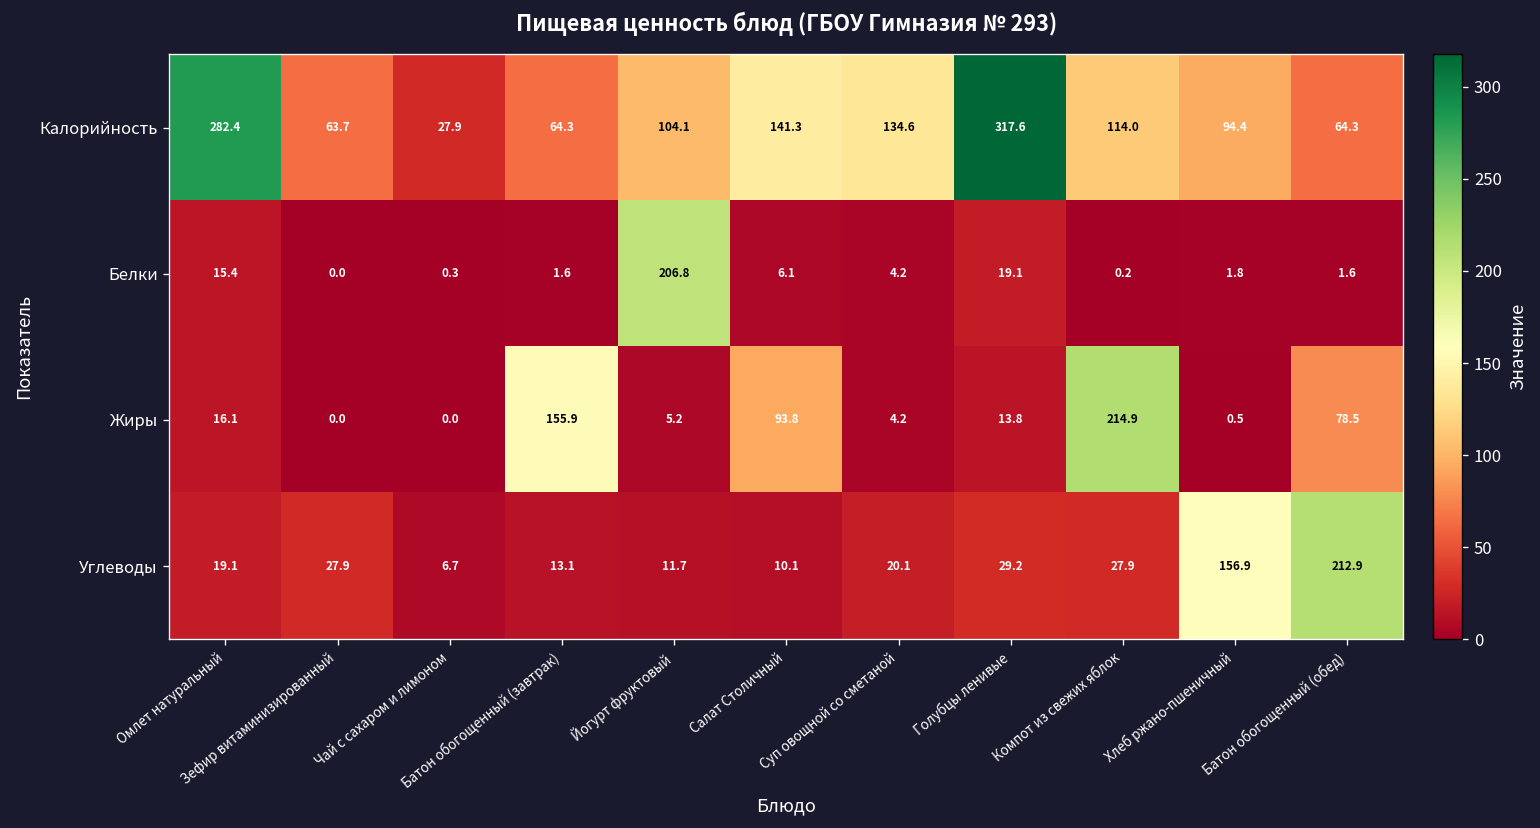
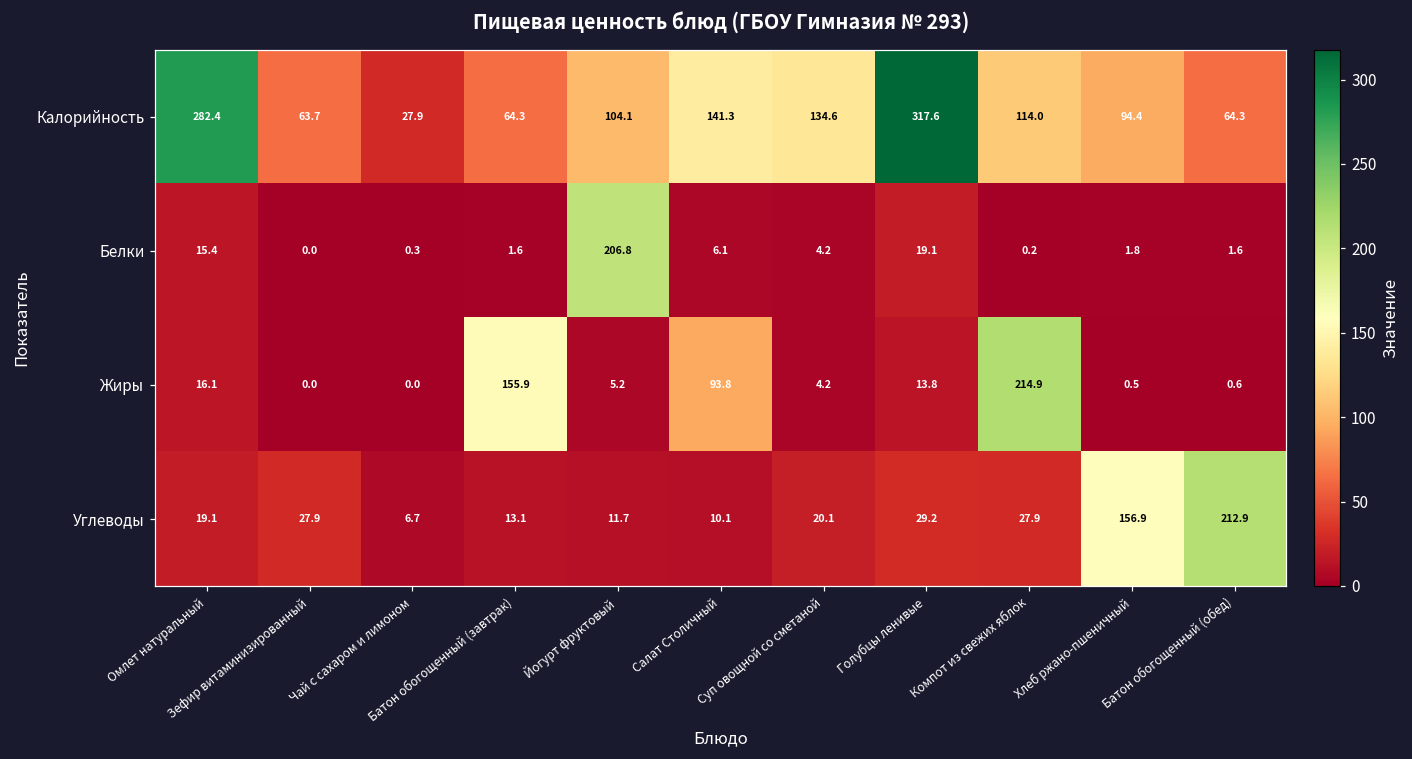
  {
    "Калорийность": {
      "Омлет натуральный": 282.4,
      "Зефир витаминизированный": 63.7,
      "Чай с сахаром и лимоном": 27.9,
      "Батон обогощенный (завтрак)": 64.3,
      "Йогурт фруктовый": 104.1,
      "Салат Столичный": 141.3,
      "Суп овощной со сметаной": 134.6,
      "Голубцы ленивые": 317.6,
      "Компот из свежих яблок": 114.0,
      "Хлеб ржано-пшеничный": 94.4,
      "Батон обогощенный (обед)": 64.3
    },
    "Белки": {
      "Омлет натуральный": 15.4,
      "Зефир витаминизированный": 0.0,
      "Чай с сахаром и лимоном": 0.3,
      "Батон обогощенный (завтрак)": 1.6,
      "Йогурт фруктовый": 206.8,
      "Салат Столичный": 6.1,
      "Суп овощной со сметаной": 4.2,
      "Голубцы ленивые": 19.1,
      "Компот из свежих яблок": 0.2,
      "Хлеб ржано-пшеничный": 1.8,
      "Батон обогощенный (обед)": 1.6
    },
    "Жиры": {
      "Омлет натуральный": 16.1,
      "Зефир витаминизированный": 0.0,
      "Чай с сахаром и лимоном": 0.0,
      "Батон обогощенный (завтрак)": 155.9,
      "Йогурт фруктовый": 5.2,
      "Салат Столичный": 93.8,
      "Суп овощной со сметаной": 4.2,
      "Голубцы ленивые": 13.8,
      "Компот из свежих яблок": 214.9,
      "Хлеб ржано-пшеничный": 0.5,
-     "Батон обогощенный (обед)": 78.5
+     "Батон обогощенный (обед)": 0.6
    },
    "Углеводы": {
      "Омлет натуральный": 19.1,
      "Зефир витаминизированный": 27.9,
      "Чай с сахаром и лимоном": 6.7,
      "Батон обогощенный (завтрак)": 13.1,
      "Йогурт фруктовый": 11.7,
      "Салат Столичный": 10.1,
      "Суп овощной со сметаной": 20.1,
      "Голубцы ленивые": 29.2,
      "Компот из свежих яблок": 27.9,
      "Хлеб ржано-пшеничный": 156.9,
      "Батон обогощенный (обед)": 212.9
    }
  }
